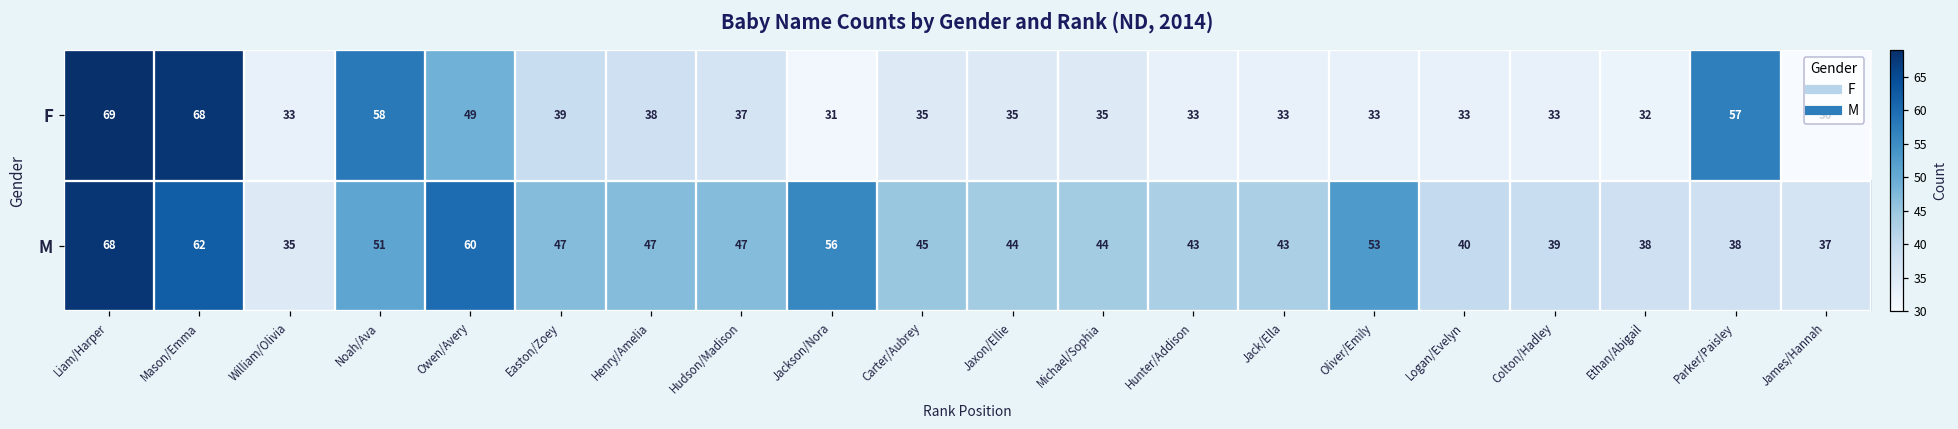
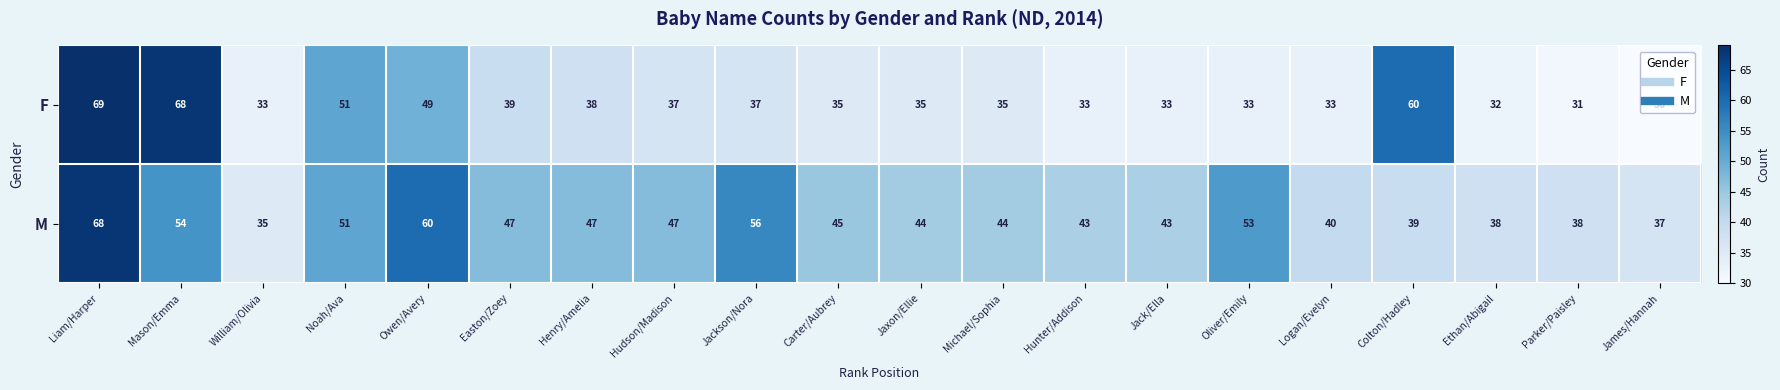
  {
    "F": {
      "Liam/Harper": 69,
      "Mason/Emma": 68,
      "William/Olivia": 33,
-     "Noah/Ava": 58,
+     "Noah/Ava": 51,
      "Owen/Avery": 49,
      "Easton/Zoey": 39,
      "Henry/Amelia": 38,
      "Hudson/Madison": 37,
-     "Jackson/Nora": 31,
+     "Jackson/Nora": 37,
      "Carter/Aubrey": 35,
      "Jaxon/Ellie": 35,
      "Michael/Sophia": 35,
      "Hunter/Addison": 33,
      "Jack/Ella": 33,
      "Oliver/Emily": 33,
      "Logan/Evelyn": 33,
-     "Colton/Hadley": 33,
+     "Colton/Hadley": 60,
      "Ethan/Abigail": 32,
-     "Parker/Paisley": 57
+     "Parker/Paisley": 31
    },
    "M": {
      "Liam/Harper": 68,
-     "Mason/Emma": 62,
+     "Mason/Emma": 54,
      "William/Olivia": 35,
      "Noah/Ava": 51,
      "Owen/Avery": 60,
      "Easton/Zoey": 47,
      "Henry/Amelia": 47,
      "Hudson/Madison": 47,
      "Jackson/Nora": 56,
      "Carter/Aubrey": 45,
      "Jaxon/Ellie": 44,
      "Michael/Sophia": 44,
      "Hunter/Addison": 43,
      "Jack/Ella": 43,
      "Oliver/Emily": 53,
      "Logan/Evelyn": 40,
      "Colton/Hadley": 39,
      "Ethan/Abigail": 38,
      "Parker/Paisley": 38,
      "James/Hannah": 37
    }
  }
